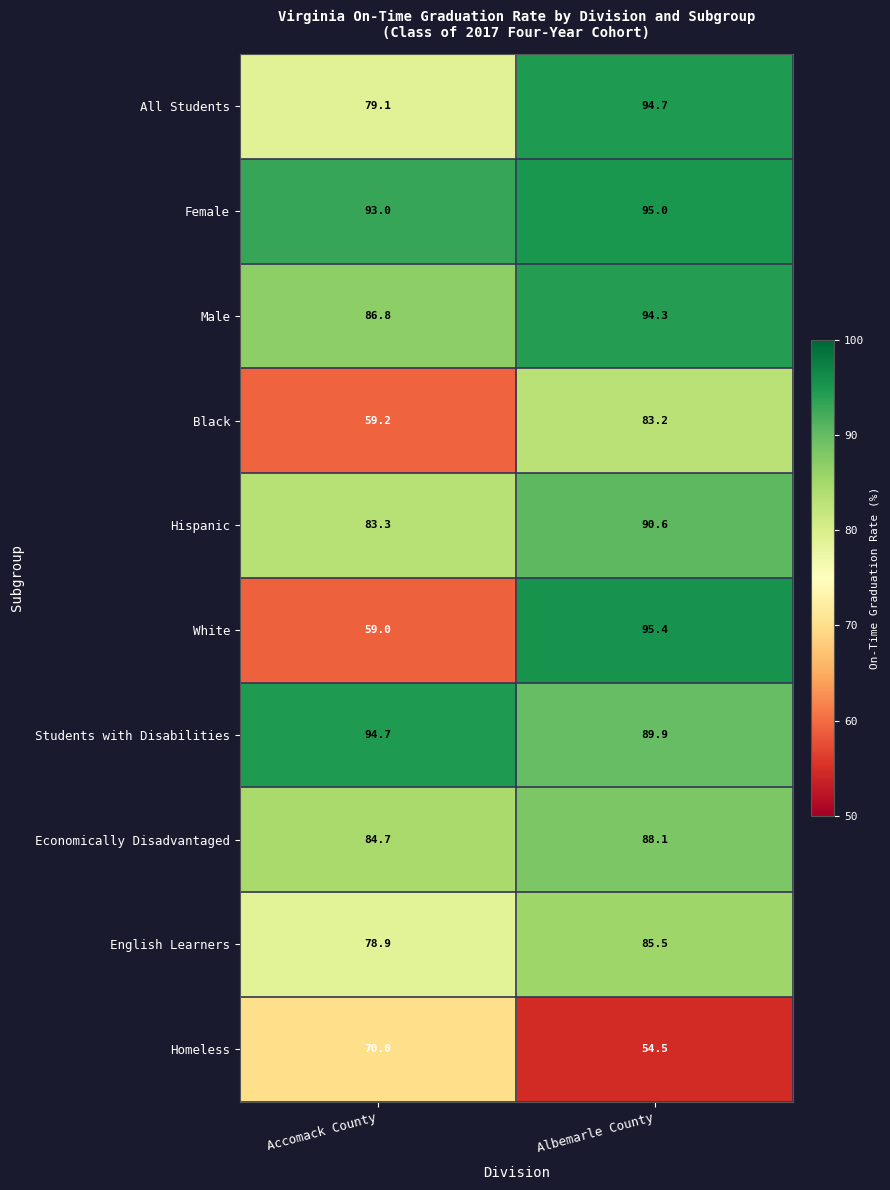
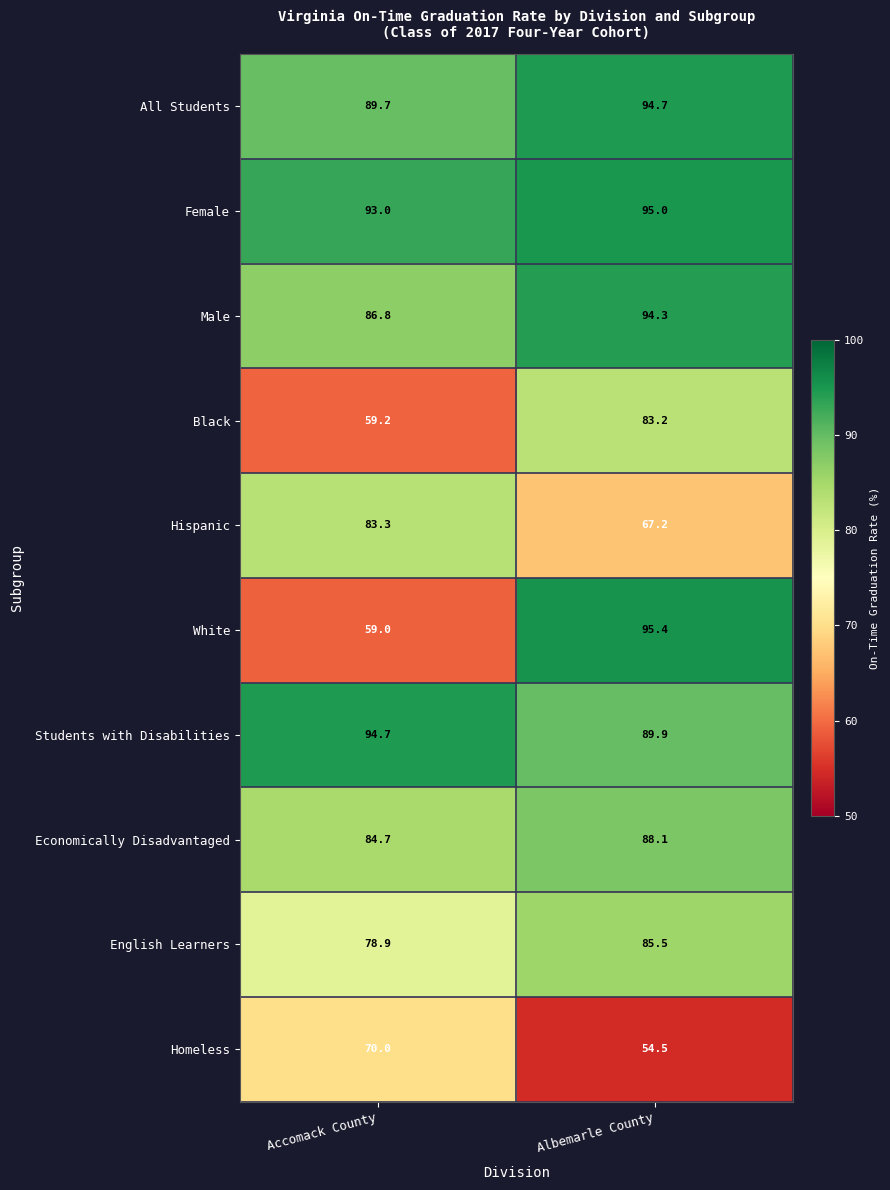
  {
    "All Students": {
-     "Accomack County": 79.1,
+     "Accomack County": 89.7,
      "Albemarle County": 94.7
    },
    "Female": {
      "Accomack County": 93.0,
      "Albemarle County": 95.0
    },
    "Male": {
      "Accomack County": 86.8,
      "Albemarle County": 94.3
    },
    "Black": {
      "Accomack County": 59.2,
      "Albemarle County": 83.2
    },
    "Hispanic": {
      "Accomack County": 83.3,
-     "Albemarle County": 90.6
+     "Albemarle County": 67.2
    },
    "White": {
      "Accomack County": 59.0,
      "Albemarle County": 95.4
    },
    "Students with Disabilities": {
      "Accomack County": 94.7,
      "Albemarle County": 89.9
    },
    "Economically Disadvantaged": {
      "Accomack County": 84.7,
      "Albemarle County": 88.1
    },
    "English Learners": {
      "Accomack County": 78.9,
      "Albemarle County": 85.5
    },
    "Homeless": {
      "Accomack County": 70.0,
      "Albemarle County": 54.5
    }
  }
